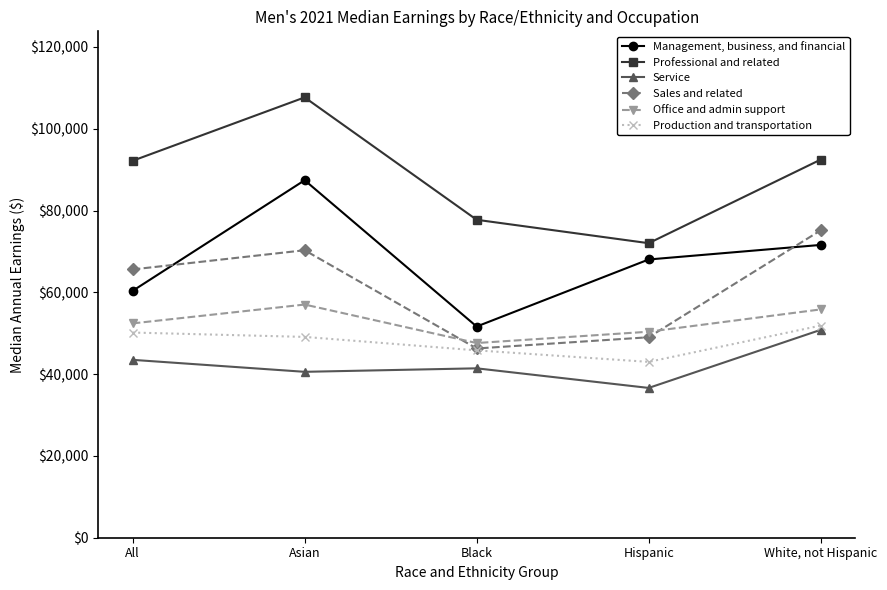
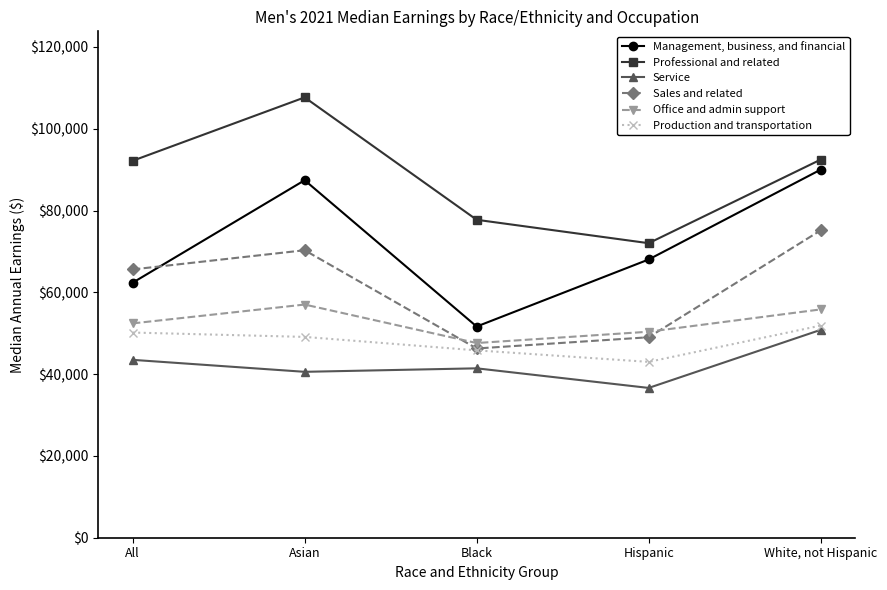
  {
    "Management, business, and financial": {
-     "All": "$60,000",
+     "All": "$62,000",
      "Asian": "$87,000",
      "Black": "$52,000",
      "Hispanic": "$68,000",
-     "White, not Hispanic": "$72,000"
+     "White, not Hispanic": "$90,000"
    }
  }
